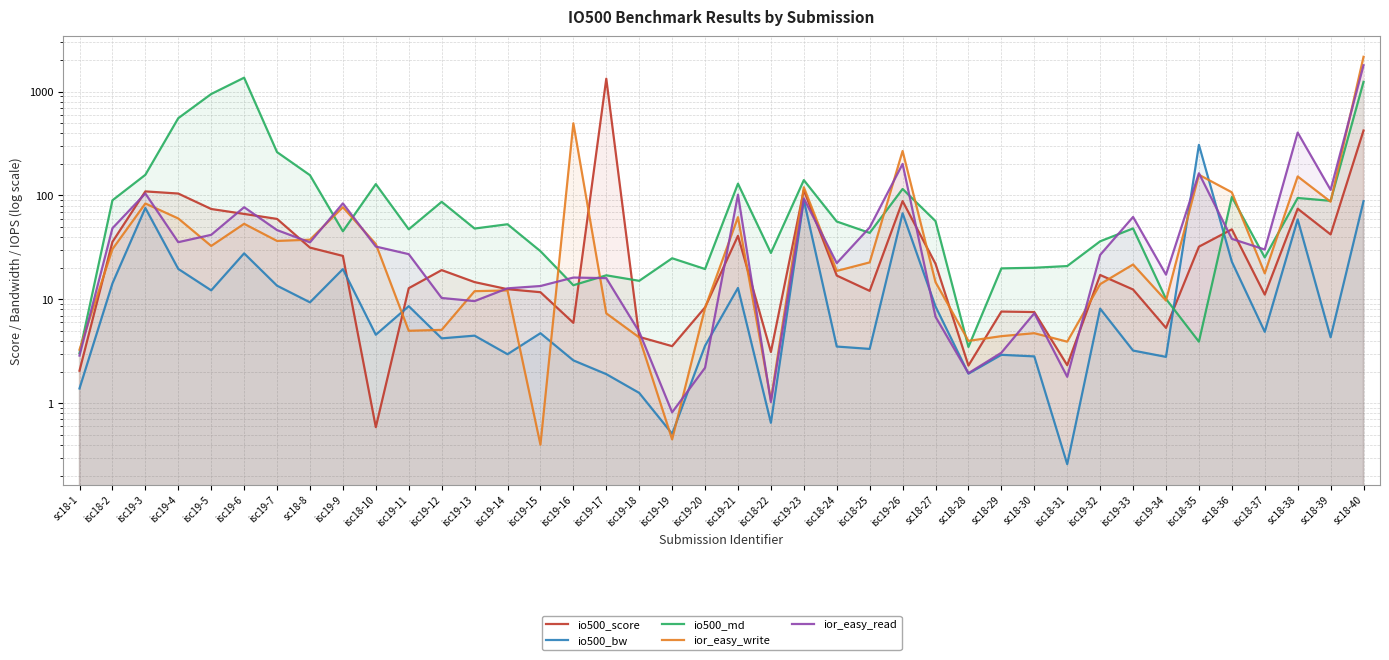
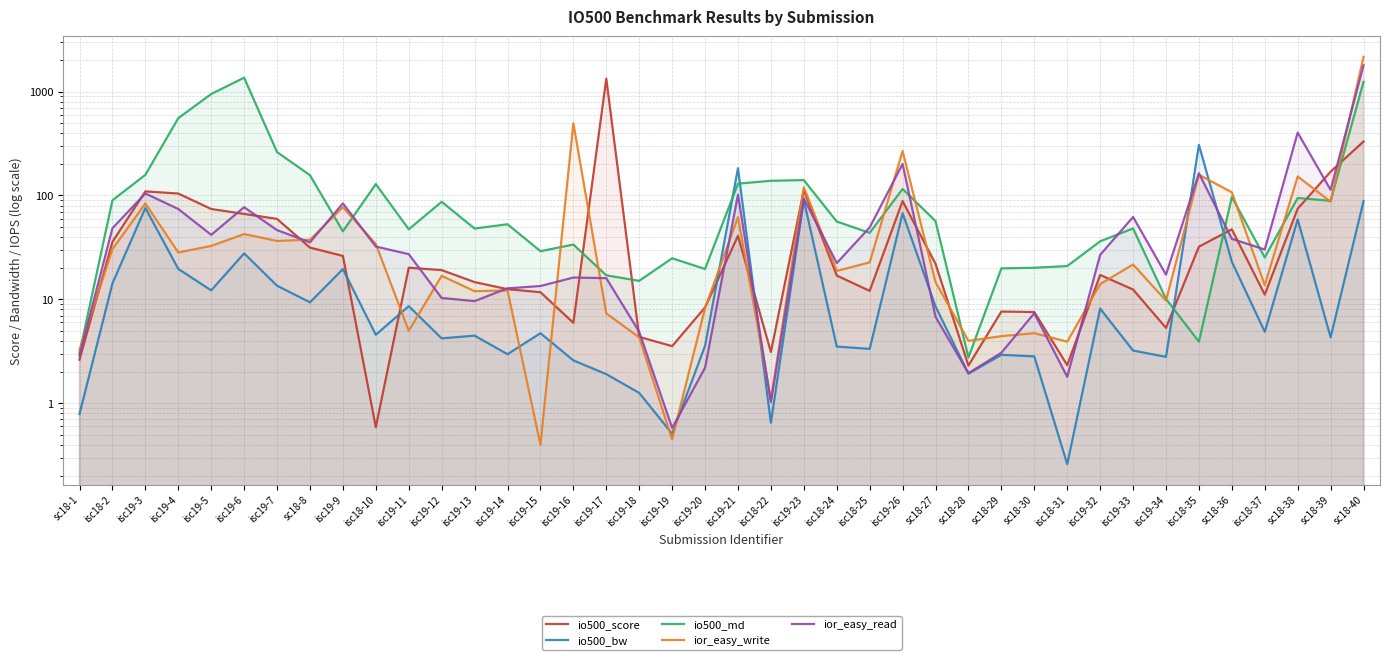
  {
    "io500_score": {
-     "sc18-1": 2.1,
+     "sc18-1": 2.6,
      "isc18-2": 36,
      "isc19-4": 100,
      "isc19-5": 70,
      "isc19-6": 70,
      "isc19-7": 60,
      "sc18-8": 32,
      "isc19-9": 26,
      "isc18-10": 0.6,
-     "isc19-11": 13,
+     "isc19-11": 20,
      "isc19-12": 19,
      "isc19-13": 15,
      "isc19-15": 12,
      "isc19-16": 6,
      "isc19-17": 1300,
      "isc19-19": 3.6,
      "isc19-21": 41,
      "isc18-22": 3.1,
      "isc19-23": 110,
      "isc18-24": 17,
      "isc18-25": 12,
      "isc19-26": 90,
      "sc18-27": 22,
      "sc18-28": 2.3,
      "sc18-29": 8,
      "isc18-31": 2.3,
      "isc19-32": 17,
      "isc19-33": 12,
      "isc19-34": 5,
      "isc18-35": 32,
      "sc18-36": 50,
      "isc18-37": 11,
      "sc18-38": 70,
-     "sc18-39": 42,
-     "sc18-40": 420
+     "sc18-39": 170,
+     "sc18-40": 330
    },
    "io500_bw": {
-     "sc18-1": 1.4,
+     "sc18-1": 0.8,
      "isc18-2": 14,
      "isc19-3": 80,
      "isc19-4": 20,
      "isc19-5": 12,
      "isc19-6": 28,
      "isc19-7": 14,
      "sc18-8": 9,
      "isc19-9": 20,
      "isc18-10": 5,
      "isc19-11": 9,
      "isc19-12": 4.2,
      "isc19-13": 4.5,
      "isc19-14": 3.0,
      "isc19-15": 5,
      "isc19-16": 2.6,
      "isc19-17": 1.9,
      "isc19-18": 1.3,
      "isc19-19": 0.5,
      "isc19-20": 3.6,
-     "isc19-21": 13,
+     "isc19-21": 180,
      "isc18-22": 0.7,
      "isc18-24": 3.5,
      "isc18-25": 3.3,
      "isc19-26": 70,
      "sc18-27": 9,
      "sc18-30": 2.8,
      "isc18-31": 0.26,
      "isc19-32": 8,
      "isc19-33": 3.2,
      "isc19-34": 2.8,
      "isc18-35": 310,
      "sc18-36": 23,
      "isc18-37": 5,
      "sc18-38": 60,
      "sc18-39": 4.3,
      "sc18-40": 90
    },
    "io500_md": {
      "isc18-2": 90,
      "isc19-3": 160,
      "isc19-4": 600,
      "isc19-5": 900,
      "isc19-6": 1400,
      "isc19-7": 260,
      "sc18-8": 160,
      "isc19-9": 50,
      "isc18-10": 130,
      "isc19-11": 50,
      "isc19-12": 90,
      "isc19-13": 50,
      "isc19-14": 50,
      "isc19-15": 29,
-     "isc19-16": 14,
+     "isc19-16": 34,
      "isc19-17": 17,
      "isc19-18": 15,
      "isc19-19": 25,
      "isc19-20": 20,
      "isc19-21": 130,
-     "isc18-22": 28,
+     "isc18-22": 140,
      "isc19-23": 140,
      "isc18-24": 60,
      "isc18-25": 44,
      "isc19-26": 120,
      "sc18-27": 60,
-     "sc18-28": 3.5,
+     "sc18-28": 2.8,
      "sc18-29": 20,
      "sc18-30": 20,
      "isc18-31": 21,
      "isc19-32": 36,
      "isc19-33": 50,
      "isc18-35": 3.9,
      "sc18-36": 100,
      "isc18-37": 25,
      "sc18-38": 90,
      "sc18-40": 1200
    },
    "ior_easy_write": {
      "sc18-1": 3.3,
      "isc18-2": 30,
      "isc19-3": 80,
-     "isc19-4": 60,
+     "isc19-4": 28,
      "isc19-5": 33,
-     "isc19-6": 50,
+     "isc19-6": 42,
      "isc19-7": 37,
      "sc18-8": 38,
      "isc19-9": 80,
      "isc19-11": 5,
-     "isc19-12": 5,
+     "isc19-12": 17,
      "isc19-13": 12,
      "isc19-15": 0.40,
      "isc19-16": 500,
      "isc19-17": 7,
      "isc19-19": 0.45,
      "isc19-21": 60,
      "isc19-23": 120,
      "isc18-24": 19,
      "isc18-25": 23,
      "isc19-26": 270,
      "sc18-27": 15,
      "sc18-28": 4,
      "sc18-29": 4.4,
      "sc18-30": 5,
      "isc18-31": 4,
      "isc19-32": 14,
      "isc19-33": 22,
      "sc18-36": 110,
-     "isc18-37": 18,
+     "isc18-37": 14,
      "sc18-38": 150,
      "sc18-40": 2200
    },
    "ior_easy_read": {
      "isc18-2": 50,
-     "isc19-4": 36,
+     "isc19-4": 70,
      "isc19-5": 42,
      "isc19-6": 80,
      "isc19-7": 50,
      "sc18-8": 35,
      "isc19-9": 80,
      "isc19-11": 27,
      "isc19-12": 10,
      "isc19-13": 10,
      "isc19-15": 13,
      "isc19-16": 16,
      "isc19-17": 16,
      "isc19-18": 5,
-     "isc19-19": 0.8,
+     "isc19-19": 0.6,
      "isc19-20": 2.2,
      "isc19-21": 100,
      "isc18-24": 22,
      "isc18-25": 50,
      "isc19-26": 200,
      "sc18-27": 7,
      "isc18-31": 1.8,
      "isc19-32": 27,
      "isc19-33": 60,
      "isc19-34": 17,
      "sc18-36": 38,
      "isc18-37": 30,
      "sc18-38": 400,
      "sc18-39": 110,
      "sc18-40": 1800
    }
  }
